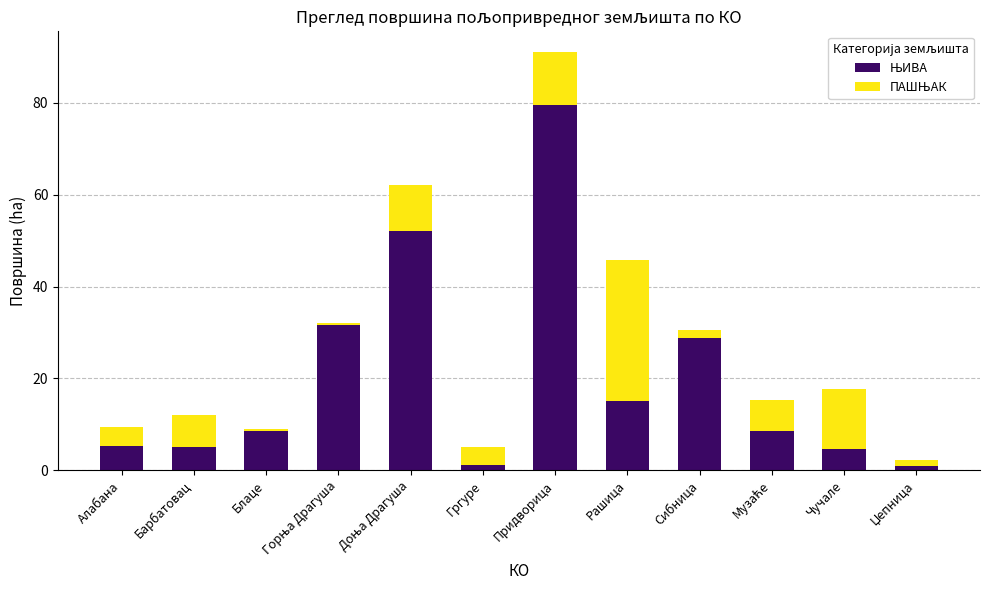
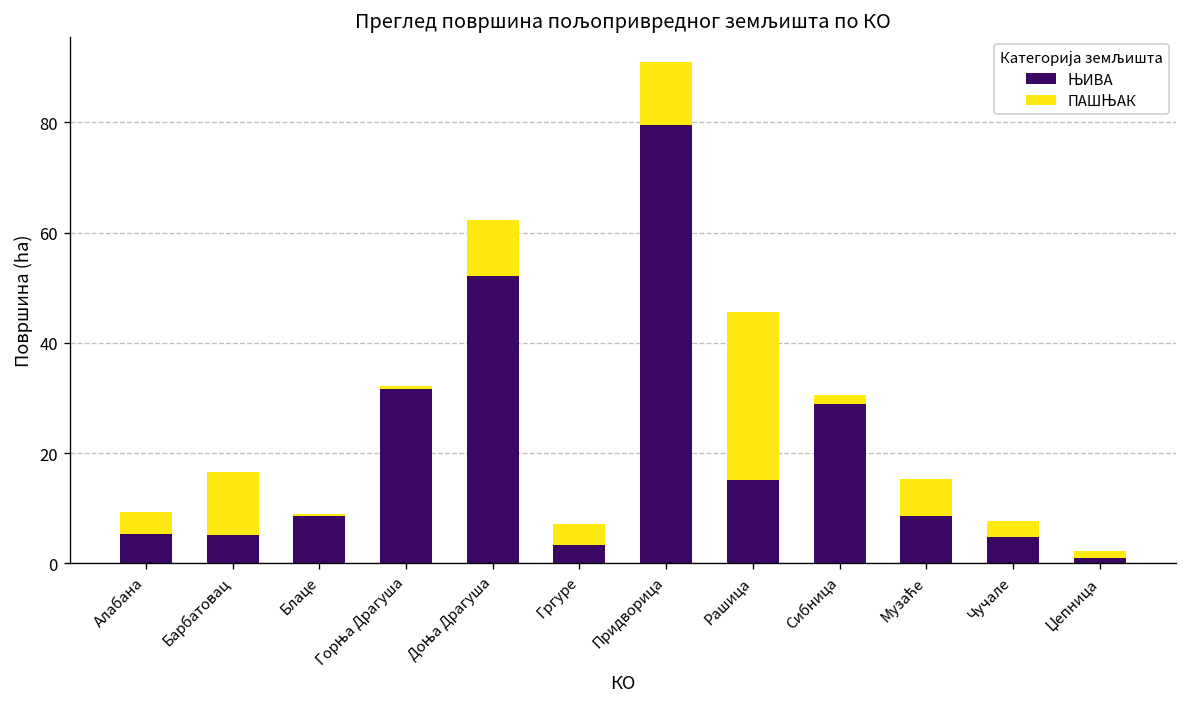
  {
    "ЊИВА": {
      "Алабана": 5,
      "Барбатовац": 5,
      "Блаце": 9,
      "Горња Драгуша": 32,
      "Доња Драгуша": 52,
-     "Гргуре": 1,
+     "Гргуре": 3,
      "Придворица": 80,
      "Рашица": 15,
      "Сибница": 29,
      "Музаће": 9,
      "Чучале": 5,
      "Џепница": 1
    },
    "ПАШЊАК": {
      "Алабана": 4,
-     "Барбатовац": 7,
+     "Барбатовац": 11,
      "Доња Драгуша": 10,
      "Гргуре": 4,
      "Придворица": 11,
      "Рашица": 31,
      "Сибница": 2,
      "Музаће": 7,
-     "Чучале": 13,
+     "Чучале": 3,
      "Џепница": 1
    }
  }
